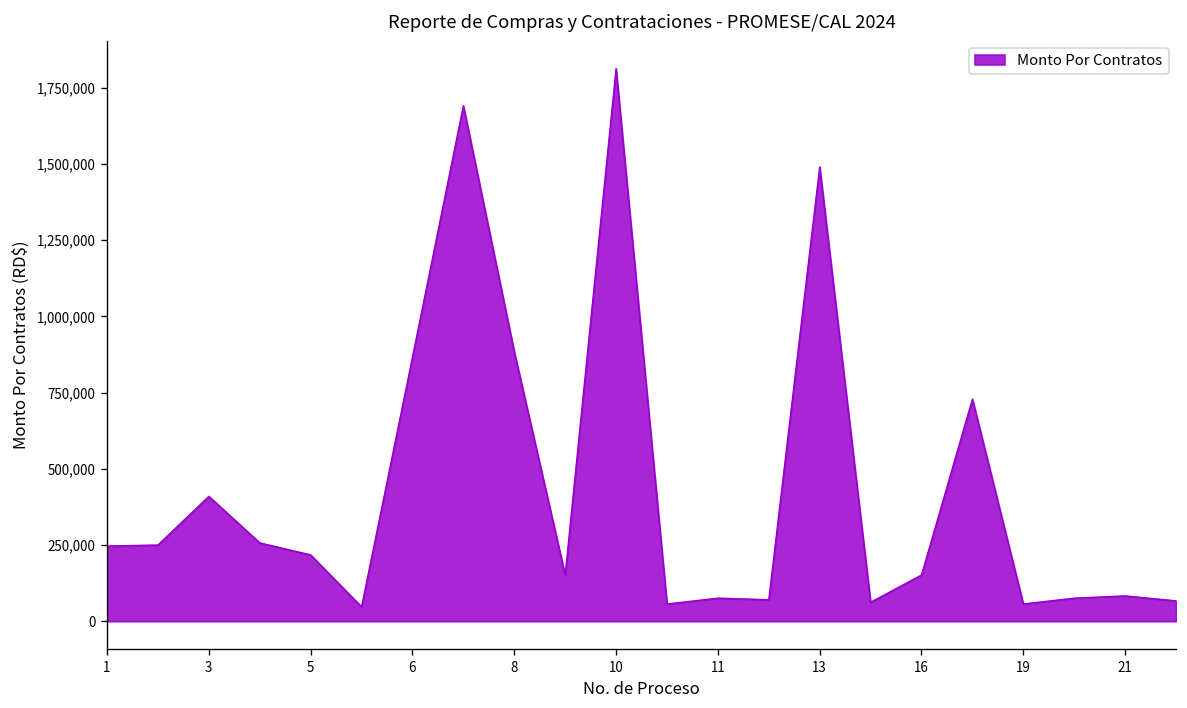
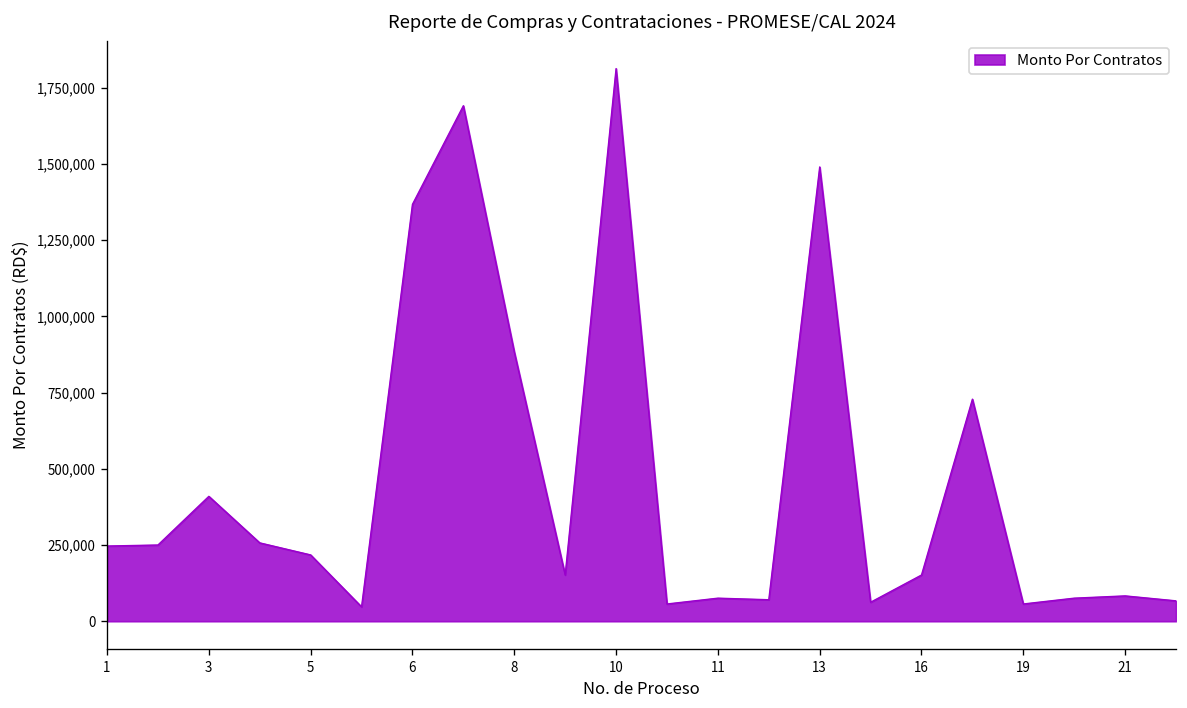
  {
-   "6": "870,000",
+   "6": "1,370,000",
    "8": "880,000",
    "10": "1,810,000",
    "16": "150,000"
  }
